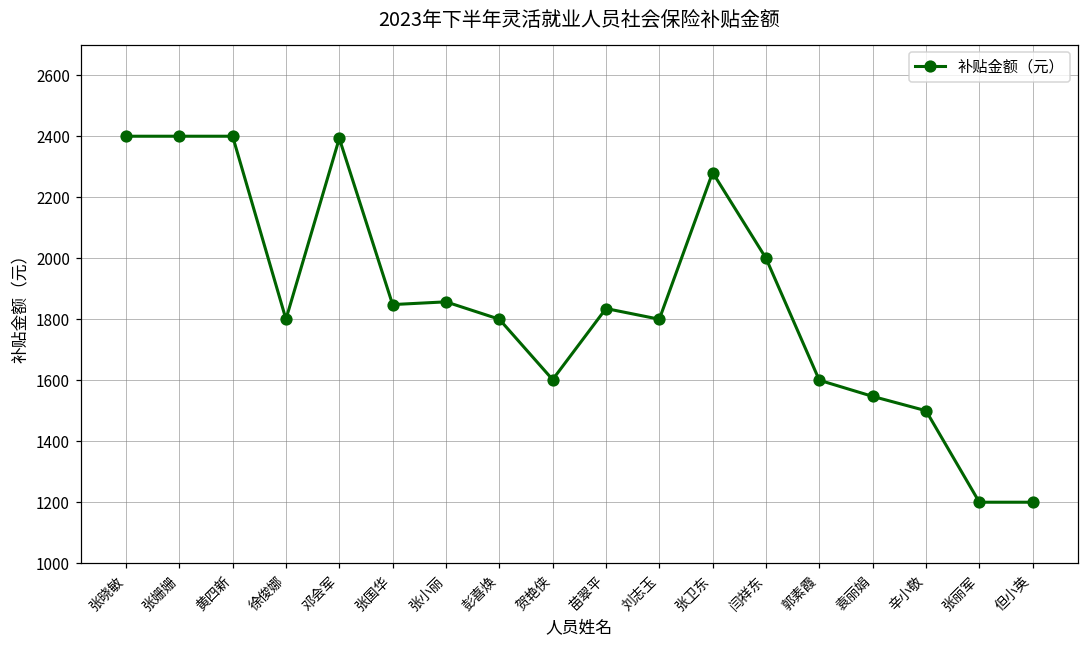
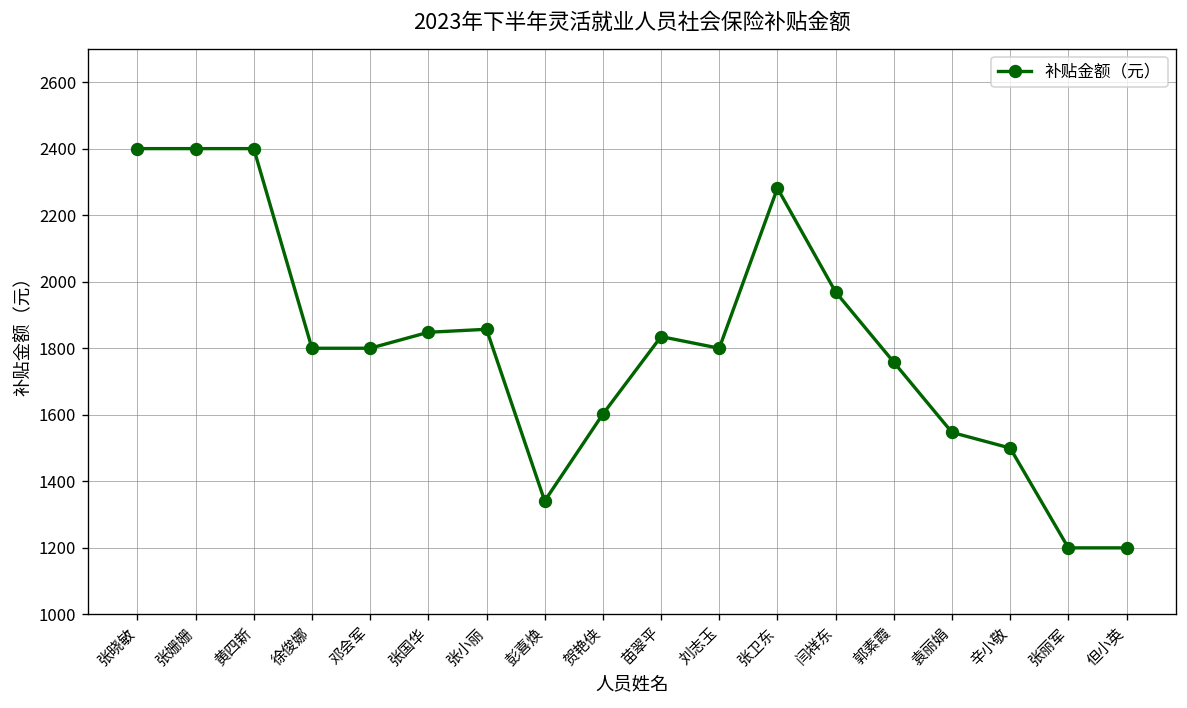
  {
    "张晓敏": 2400,
    "张姗姗": 2400,
    "黄四新": 2400,
    "徐俊娜": 1800,
-   "邓会军": 2390,
+   "邓会军": 1800,
    "张国华": 1850,
    "张小丽": 1860,
-   "彭喜焕": 1800,
+   "彭喜焕": 1340,
    "贺艳侠": 1600,
    "苗翠平": 1840,
    "刘志玉": 1800,
    "张卫东": 2280,
-   "闫祥东": 2000,
-   "郭素霞": 1600,
+   "闫祥东": 1970,
+   "郭素霞": 1760,
    "袁丽娟": 1550,
    "辛小敬": 1500,
    "张丽军": 1200,
    "但小英": 1200
  }
